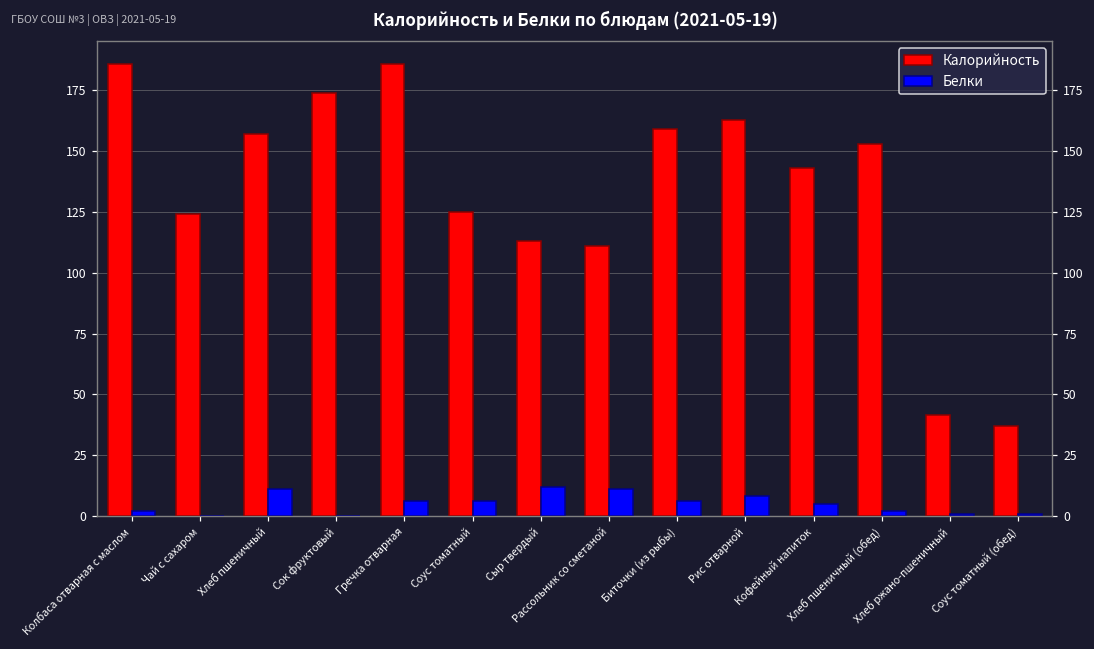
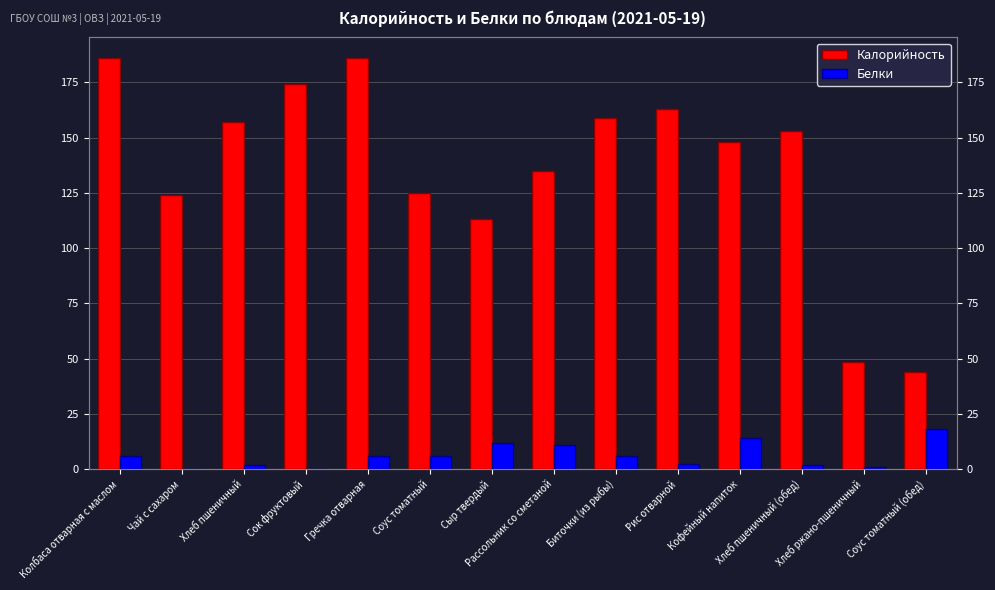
  {
    "Калорийность": {
      "Колбаса отварная с маслом": 186,
      "Чай с сахаром": 124,
      "Хлеб пшеничный": 157,
      "Сок фруктовый": 174,
      "Гречка отварная": 186,
      "Соус томатный": 125,
      "Сыр твердый": 113,
-     "Рассольник со сметаной": 111,
+     "Рассольник со сметаной": 135,
      "Биточки (из рыбы)": 159,
      "Рис отварной": 163,
-     "Кофейный напиток": 143,
+     "Кофейный напиток": 148,
      "Хлеб пшеничный (обед)": 153,
-     "Хлеб ржано-пшеничный": 42,
-     "Соус томатный (обед)": 37
+     "Хлеб ржано-пшеничный": 49,
+     "Соус томатный (обед)": 44
    },
    "Белки": {
-     "Колбаса отварная с маслом": 2,
+     "Колбаса отварная с маслом": 6,
      "Чай с сахаром": 0,
-     "Хлеб пшеничный": 11,
+     "Хлеб пшеничный": 2,
      "Сок фруктовый": 0,
      "Гречка отварная": 6,
      "Соус томатный": 6,
      "Сыр твердый": 12,
      "Рассольник со сметаной": 11,
      "Биточки (из рыбы)": 6,
-     "Рис отварной": 8,
-     "Кофейный напиток": 5,
+     "Рис отварной": 2,
+     "Кофейный напиток": 14,
      "Хлеб пшеничный (обед)": 2,
-     "Соус томатный (обед)": 1
+     "Соус томатный (обед)": 18
    }
  }
